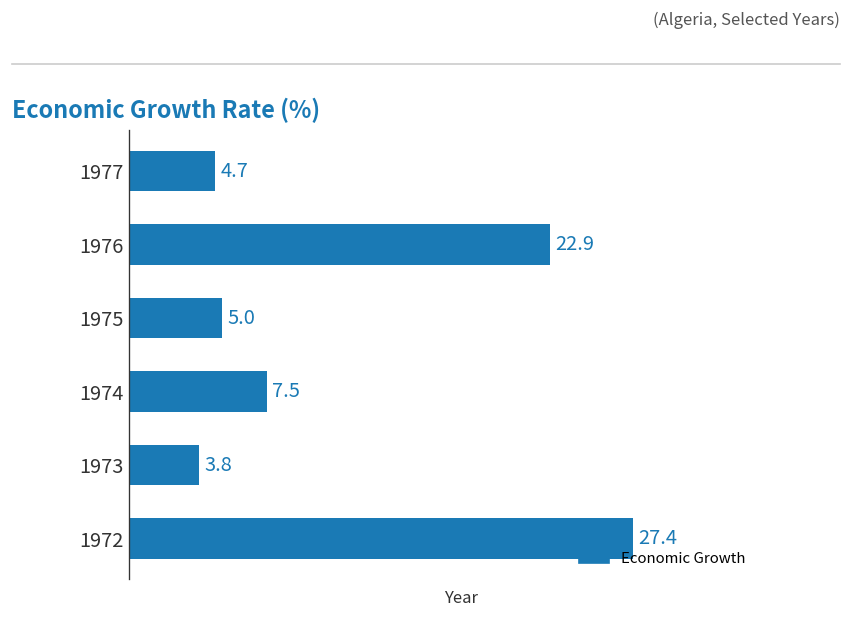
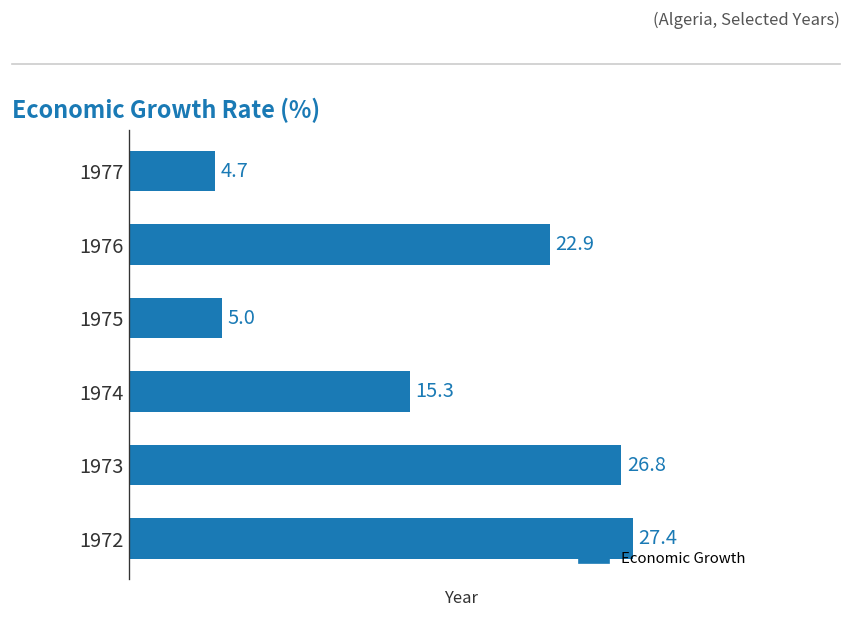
  {
    "1977": 4.7,
    "1976": 22.9,
    "1975": 5.0,
-   "1974": 7.5,
-   "1973": 3.8,
+   "1974": 15.3,
+   "1973": 26.8,
    "1972": 27.4
  }
